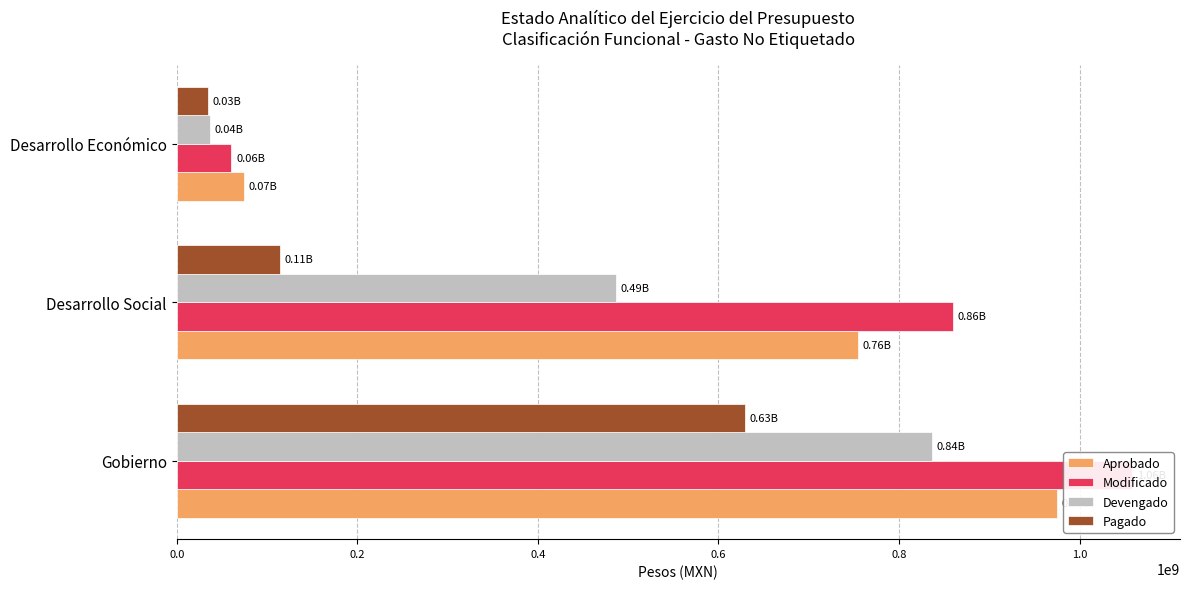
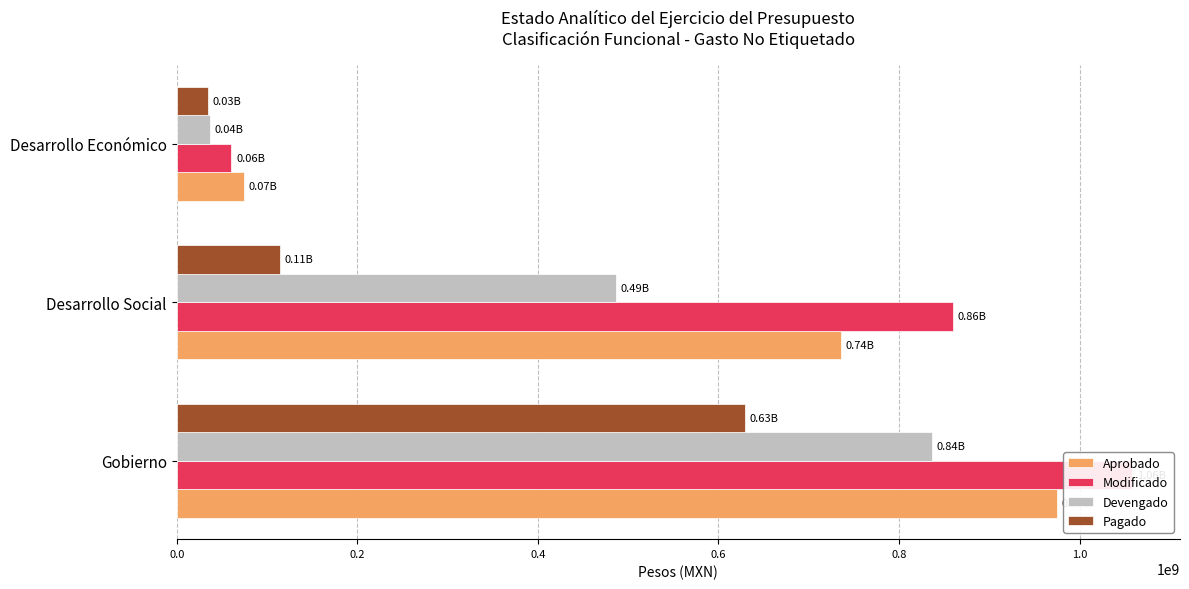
  {
    "Aprobado": {
      "Desarrollo Económico": "0.07B",
-     "Desarrollo Social": "0.76B"
+     "Desarrollo Social": "0.74B"
    },
    "Modificado": {
      "Desarrollo Económico": "0.06B",
      "Desarrollo Social": "0.86B"
    },
    "Devengado": {
      "Desarrollo Económico": "0.04B",
      "Desarrollo Social": "0.49B",
      "Gobierno": "0.84B"
    },
    "Pagado": {
      "Desarrollo Económico": "0.03B",
      "Desarrollo Social": "0.11B",
      "Gobierno": "0.63B"
    }
  }
